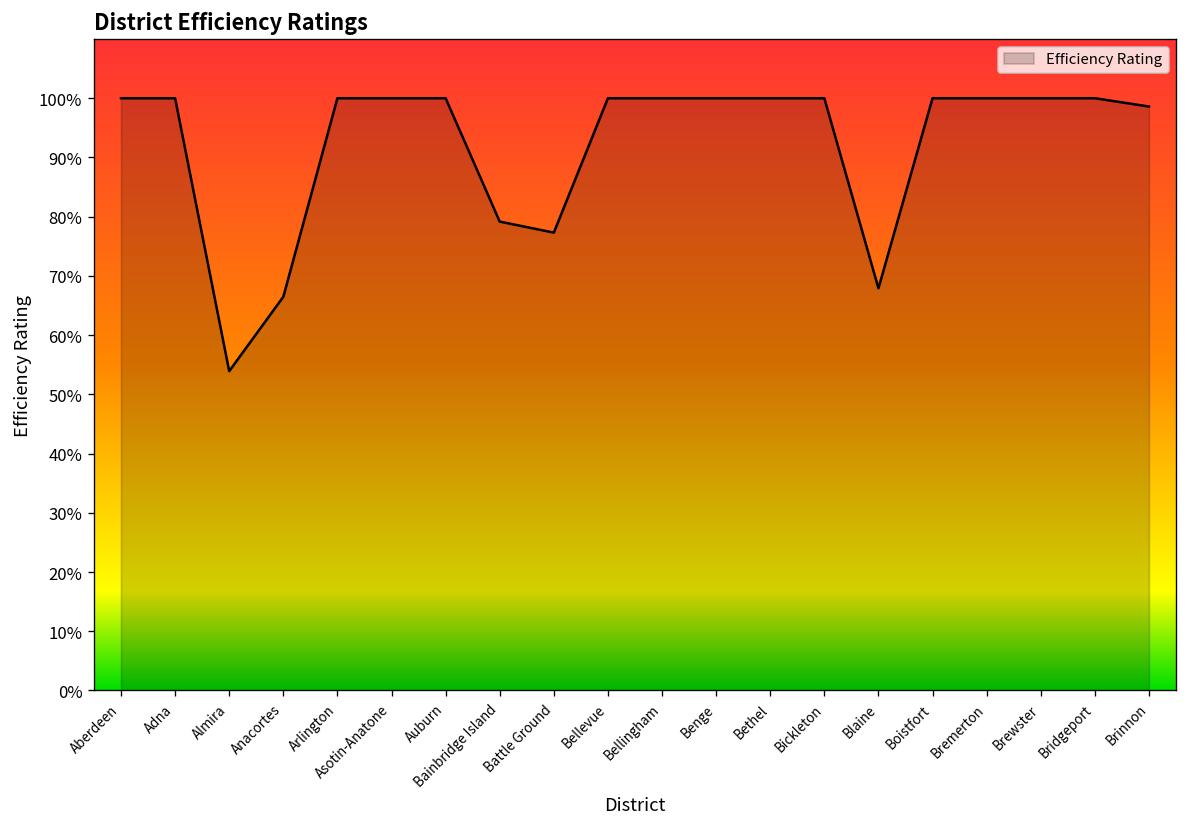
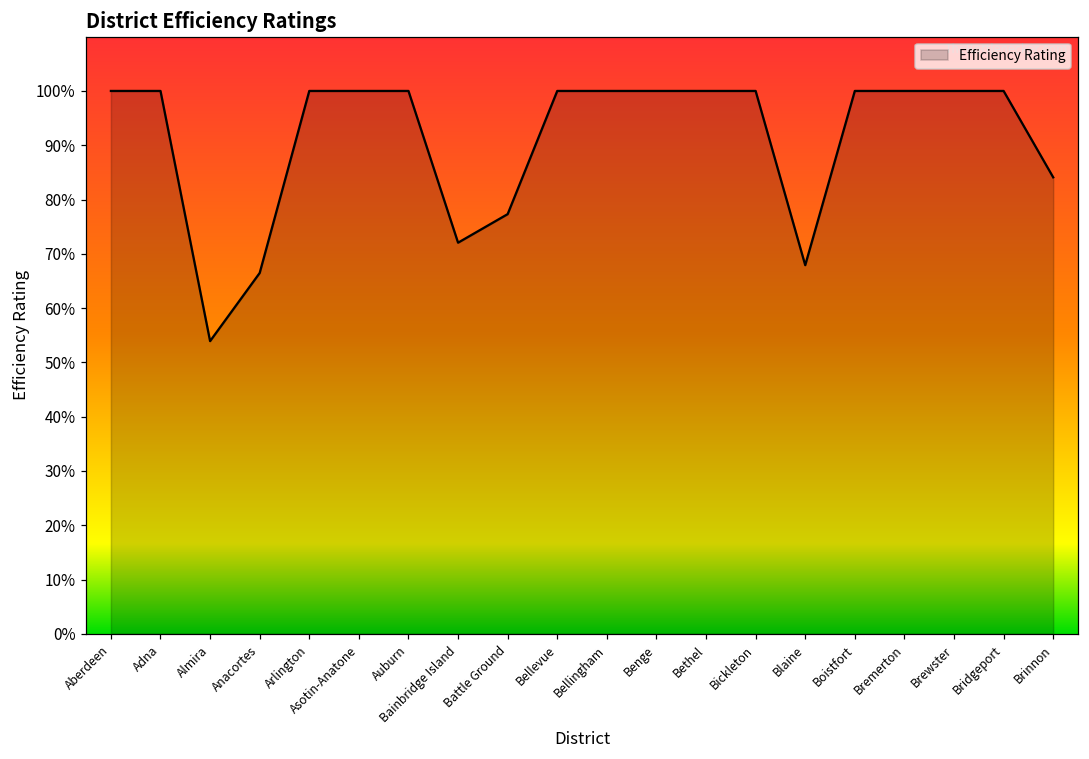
  {
    "Aberdeen": "100%",
    "Adna": "100%",
    "Almira": "54%",
    "Anacortes": "66%",
    "Arlington": "100%",
    "Asotin-Anatone": "100%",
    "Auburn": "100%",
-   "Bainbridge Island": "79%",
+   "Bainbridge Island": "72%",
    "Battle Ground": "77%",
    "Bellevue": "100%",
    "Bellingham": "100%",
    "Benge": "100%",
    "Bethel": "100%",
    "Bickleton": "100%",
    "Blaine": "68%",
    "Boistfort": "100%",
    "Bremerton": "100%",
    "Brewster": "100%",
    "Bridgeport": "100%",
-   "Brinnon": "99%"
+   "Brinnon": "84%"
  }
